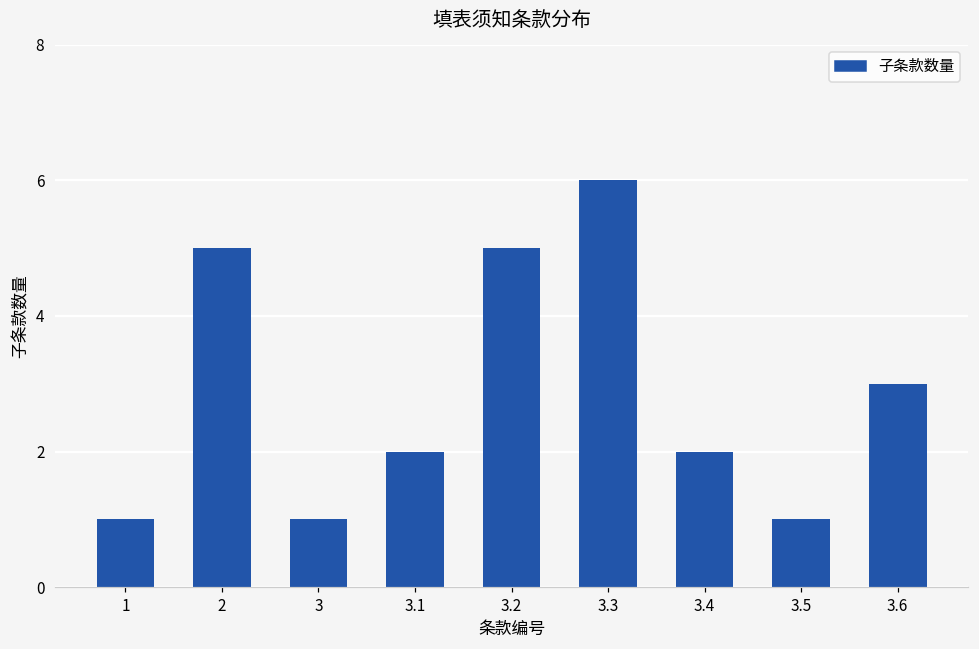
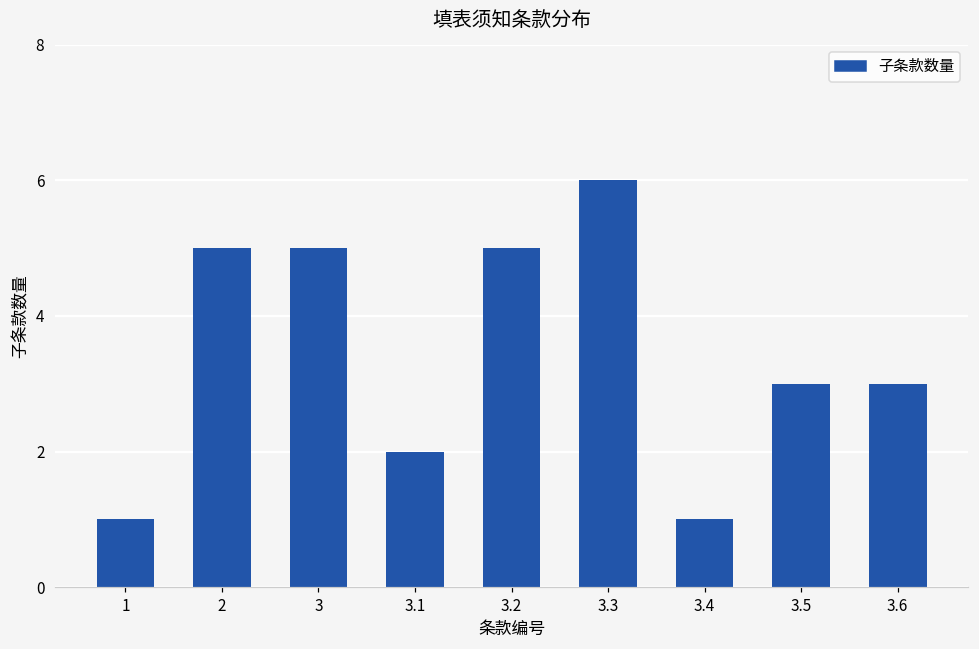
  {
    "1": 1,
    "2": 5,
-   "3": 1,
+   "3": 5,
    "3.1": 2,
    "3.2": 5,
    "3.3": 6,
-   "3.4": 2,
-   "3.5": 1,
+   "3.4": 1,
+   "3.5": 3,
    "3.6": 3
  }
